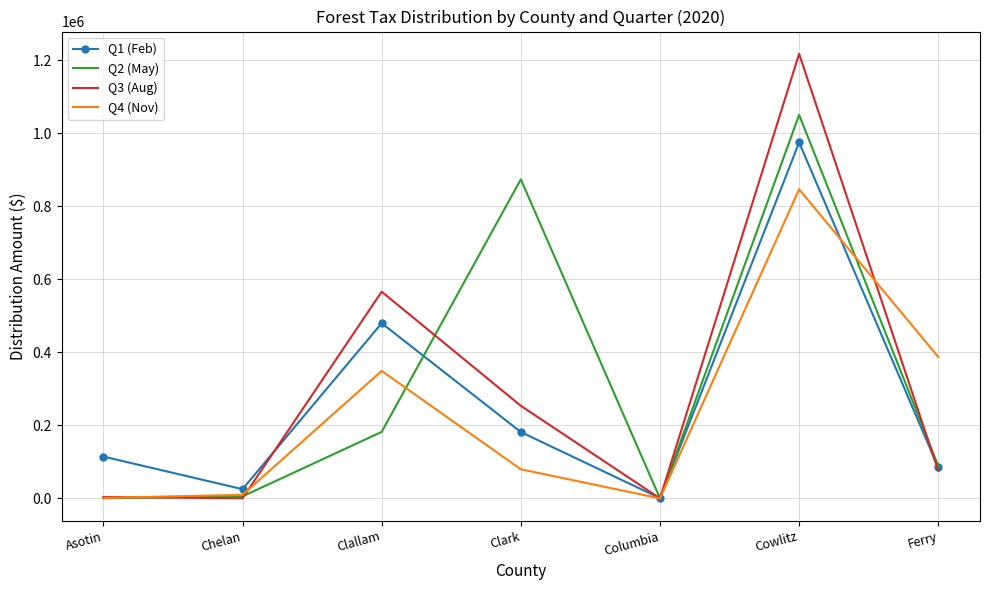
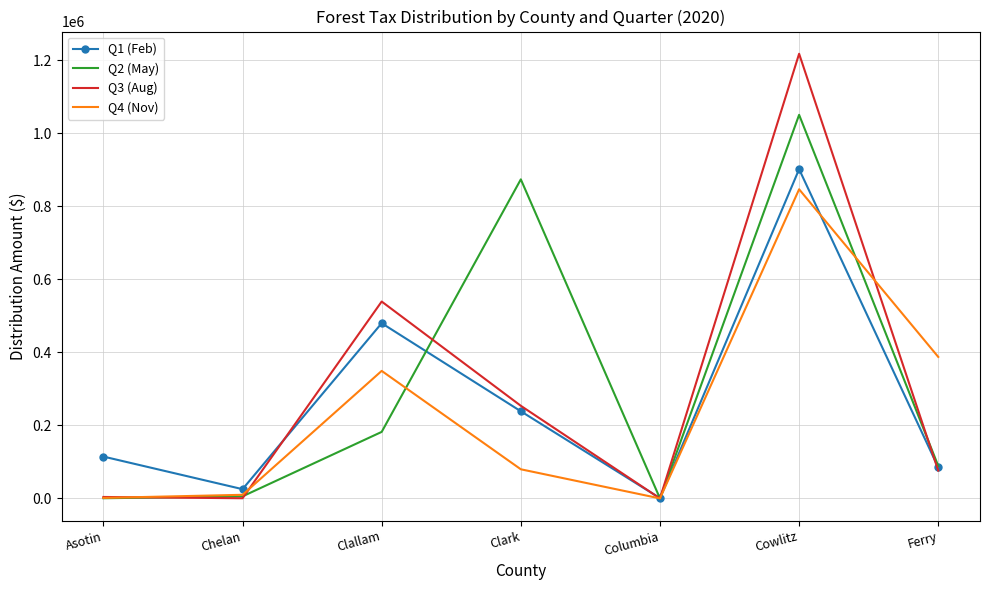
  {
    "Q1 (Feb)": {
      "Asotin": 110000,
      "Chelan": 30000,
      "Clallam": 480000,
-     "Clark": 180000,
-     "Cowlitz": 970000
+     "Clark": 240000,
+     "Cowlitz": 900000
    },
    "Q2 (May)": {
      "Clallam": 180000,
      "Clark": 870000,
      "Cowlitz": 1050000
    },
    "Q3 (Aug)": {
-     "Clallam": 570000,
+     "Clallam": 540000,
      "Clark": 250000,
      "Cowlitz": 1220000,
      "Ferry": 80000
    },
    "Q4 (Nov)": {
      "Clallam": 350000,
      "Clark": 80000,
      "Cowlitz": 850000,
      "Ferry": 390000
    }
  }
